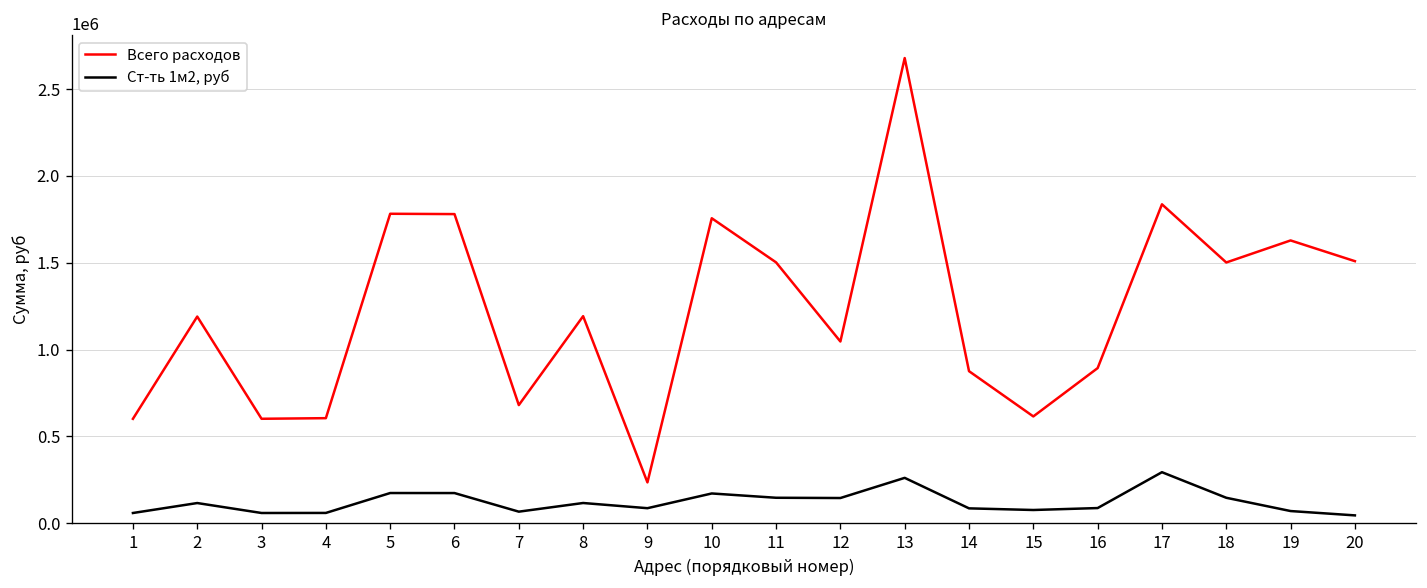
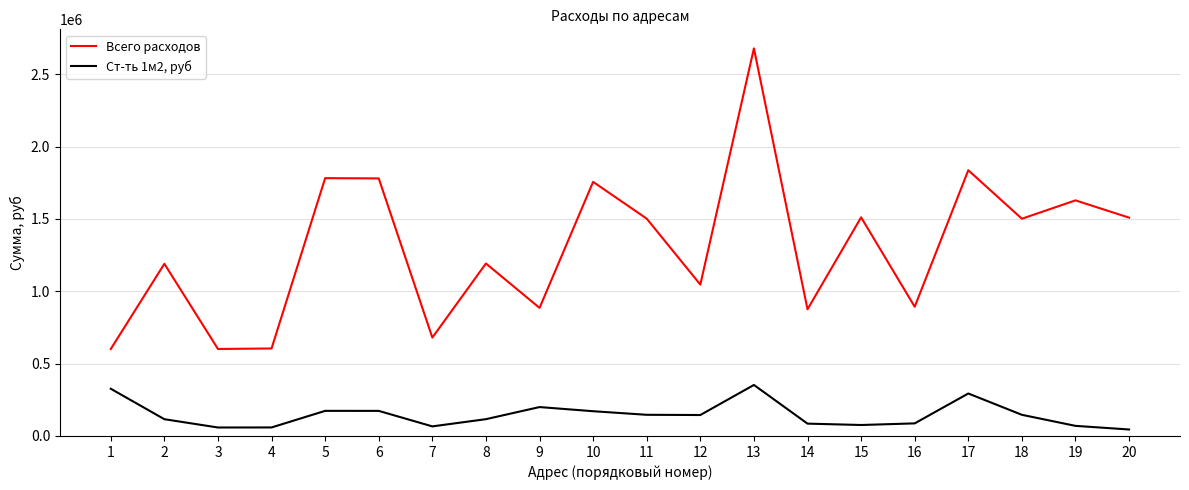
  {
    "Всего расходов": {
      "1": 600000,
      "2": 1190000,
      "3": 600000,
      "4": 600000,
      "5": 1780000,
      "6": 1780000,
      "7": 680000,
      "8": 1190000,
-     "9": 230000,
+     "9": 890000,
      "10": 1760000,
      "11": 1500000,
      "12": 1050000,
      "13": 2680000,
      "14": 880000,
-     "15": 610000,
+     "15": 1510000,
      "16": 890000,
      "17": 1840000,
      "18": 1500000,
      "19": 1630000,
      "20": 1510000
    },
    "Ст-ть 1м2, руб": {
-     "1": 60000,
+     "1": 330000,
      "2": 120000,
      "3": 60000,
      "4": 60000,
      "5": 170000,
      "6": 170000,
      "7": 70000,
      "8": 120000,
-     "9": 90000,
+     "9": 200000,
      "10": 170000,
      "11": 150000,
      "12": 140000,
-     "13": 260000,
+     "13": 350000,
      "14": 90000,
      "15": 80000,
      "16": 90000,
      "17": 290000,
      "18": 150000,
      "19": 70000,
      "20": 40000
    }
  }
